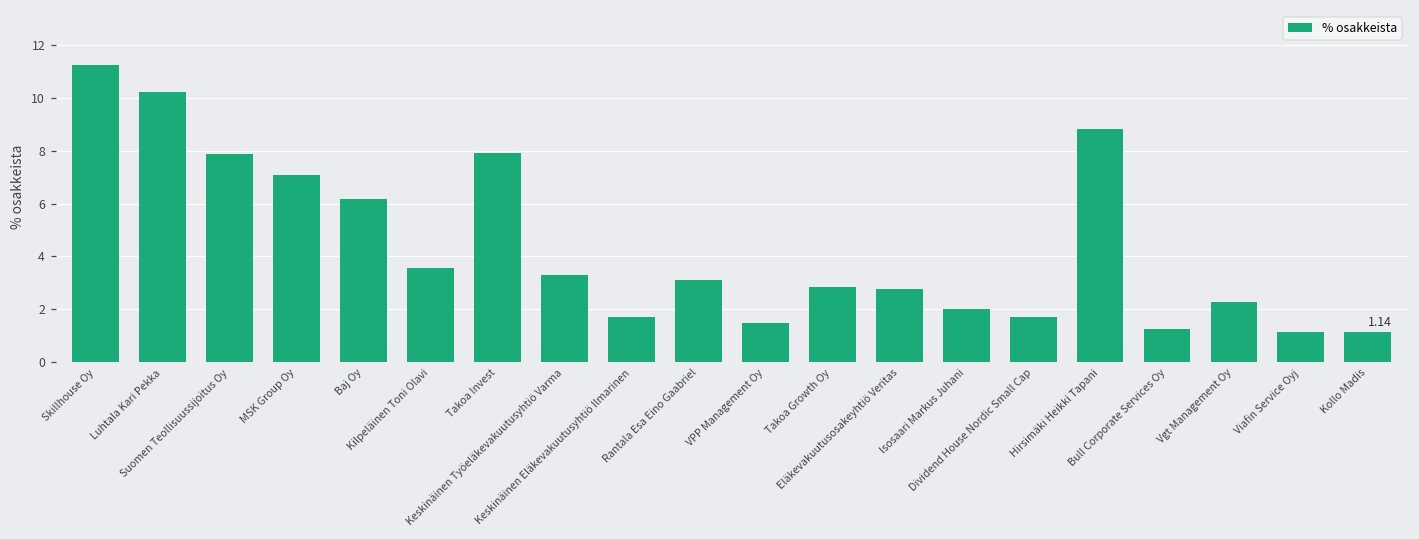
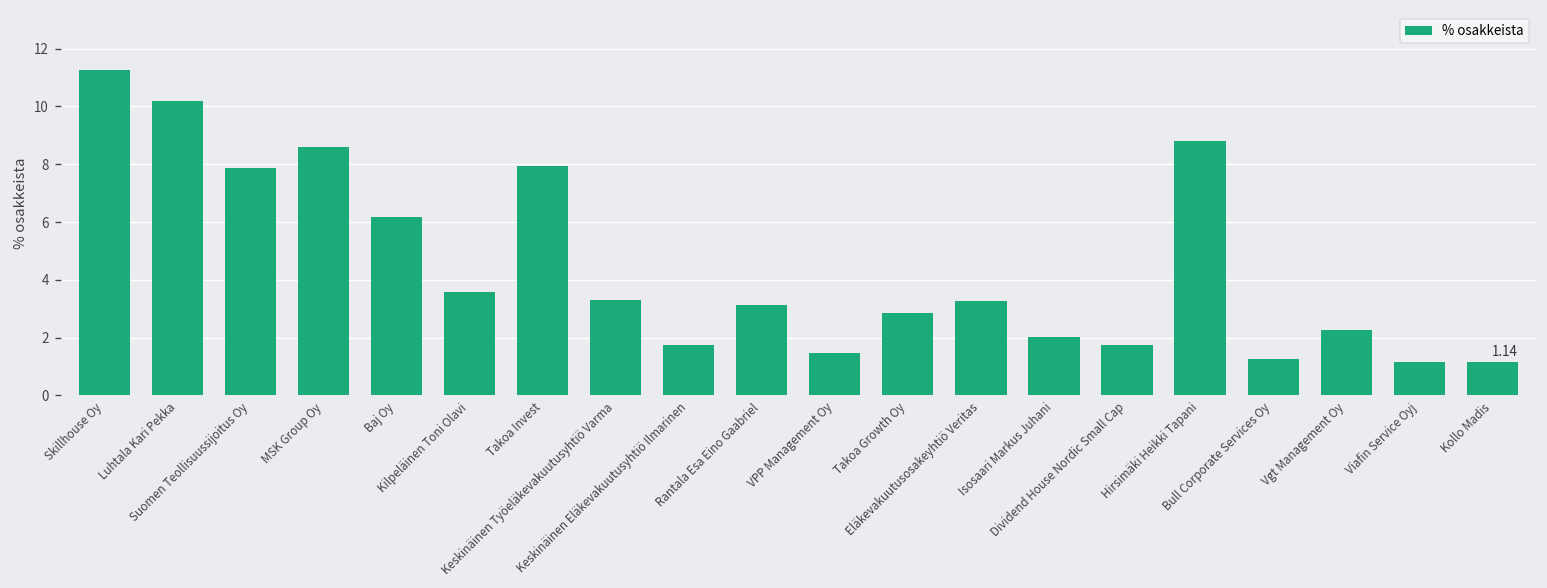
  {
    "Skillhouse Oy": 11.2,
    "Luhtala Kari Pekka": 10.2,
    "Suomen Teollisuussijoitus Oy": 7.9,
-   "MSK Group Oy": 7.1,
+   "MSK Group Oy": 8.6,
    "Baj Oy": 6.2,
    "Kilpeläinen Toni Olavi": 3.6,
    "Takoa Invest": 7.9,
    "Keskinäinen Työeläkevakuutusyhtiö Varma": 3.3,
    "Keskinäinen Eläkevakuutusyhtiö Ilmarinen": 1.7,
    "Rantala Esa Eino Gaabriel": 3.1,
    "VPP Management Oy": 1.5,
    "Takoa Growth Oy": 2.8,
-   "Eläkevakuutusosakeyhtiö Veritas": 2.8,
+   "Eläkevakuutusosakeyhtiö Veritas": 3.3,
    "Isosaari Markus Juhani": 2.0,
    "Dividend House Nordic Small Cap": 1.7,
    "Hirsimäki Heikki Tapani": 8.8,
    "Bull Corporate Services Oy": 1.2,
    "Vgt Management Oy": 2.3,
    "Viafin Service Oyj": 1.2
  }
